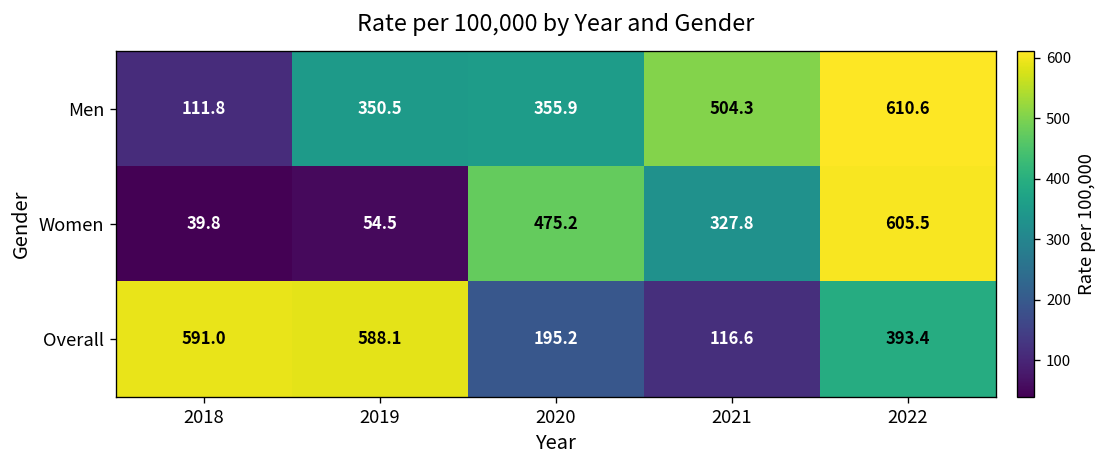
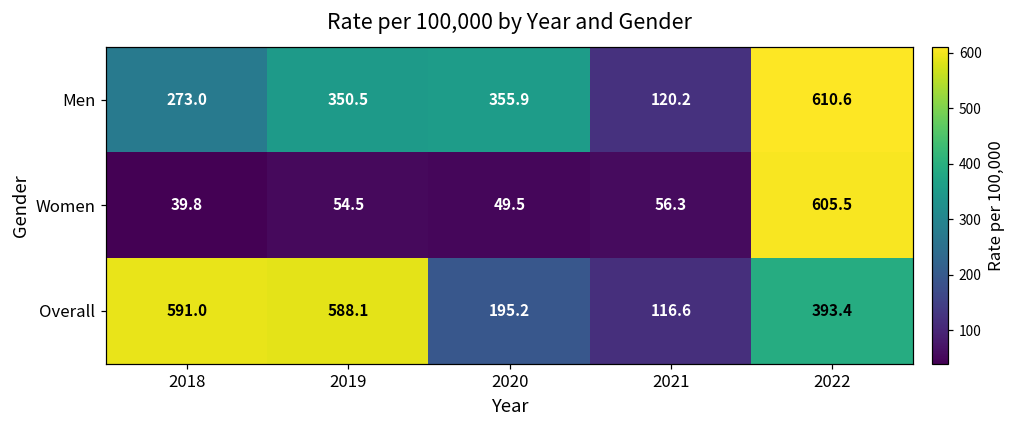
  {
    "Men": {
-     "2018": 111.8,
+     "2018": 273.0,
      "2019": 350.5,
      "2020": 355.9,
-     "2021": 504.3,
+     "2021": 120.2,
      "2022": 610.6
    },
    "Women": {
      "2018": 39.8,
      "2019": 54.5,
-     "2020": 475.2,
-     "2021": 327.8,
+     "2020": 49.5,
+     "2021": 56.3,
      "2022": 605.5
    },
    "Overall": {
      "2018": 591.0,
      "2019": 588.1,
      "2020": 195.2,
      "2021": 116.6,
      "2022": 393.4
    }
  }
